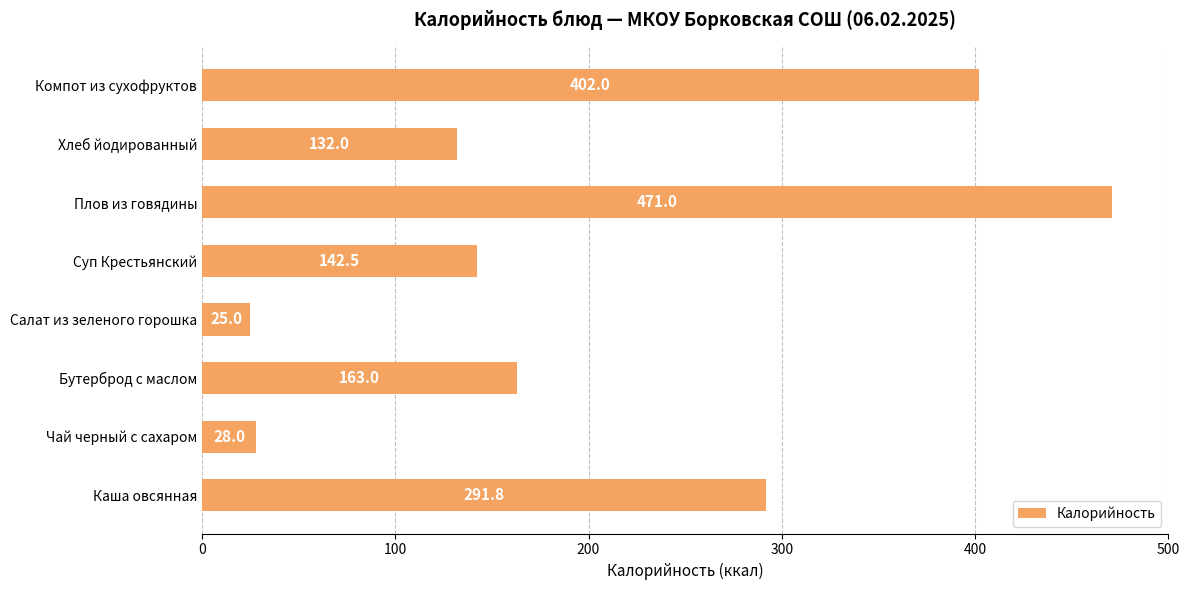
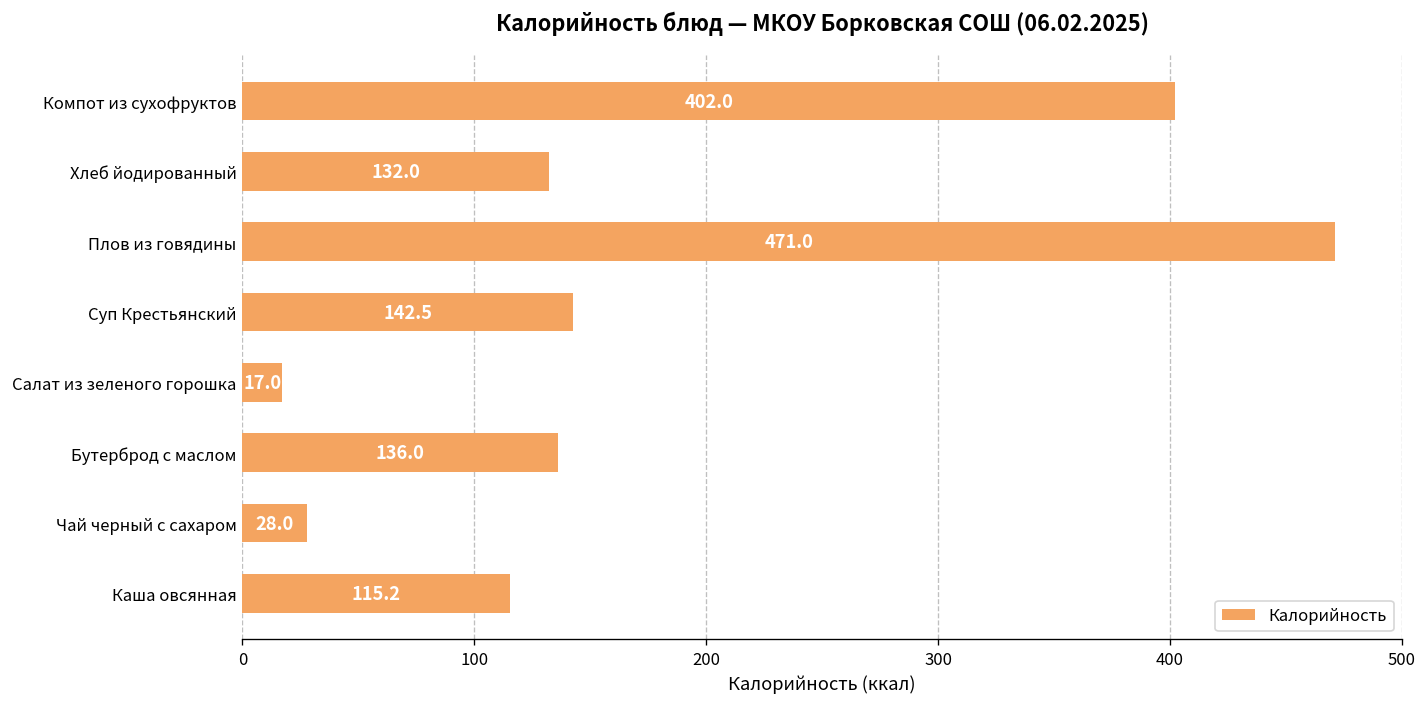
  {
    "Компот из сухофруктов": 402.0,
    "Хлеб йодированный": 132.0,
    "Плов из говядины": 471.0,
    "Суп Крестьянский": 142.5,
-   "Салат из зеленого горошка": 25.0,
-   "Бутерброд с маслом": 163.0,
+   "Салат из зеленого горошка": 17.0,
+   "Бутерброд с маслом": 136.0,
    "Чай черный с сахаром": 28.0,
-   "Каша овсянная": 291.8
+   "Каша овсянная": 115.2
  }
